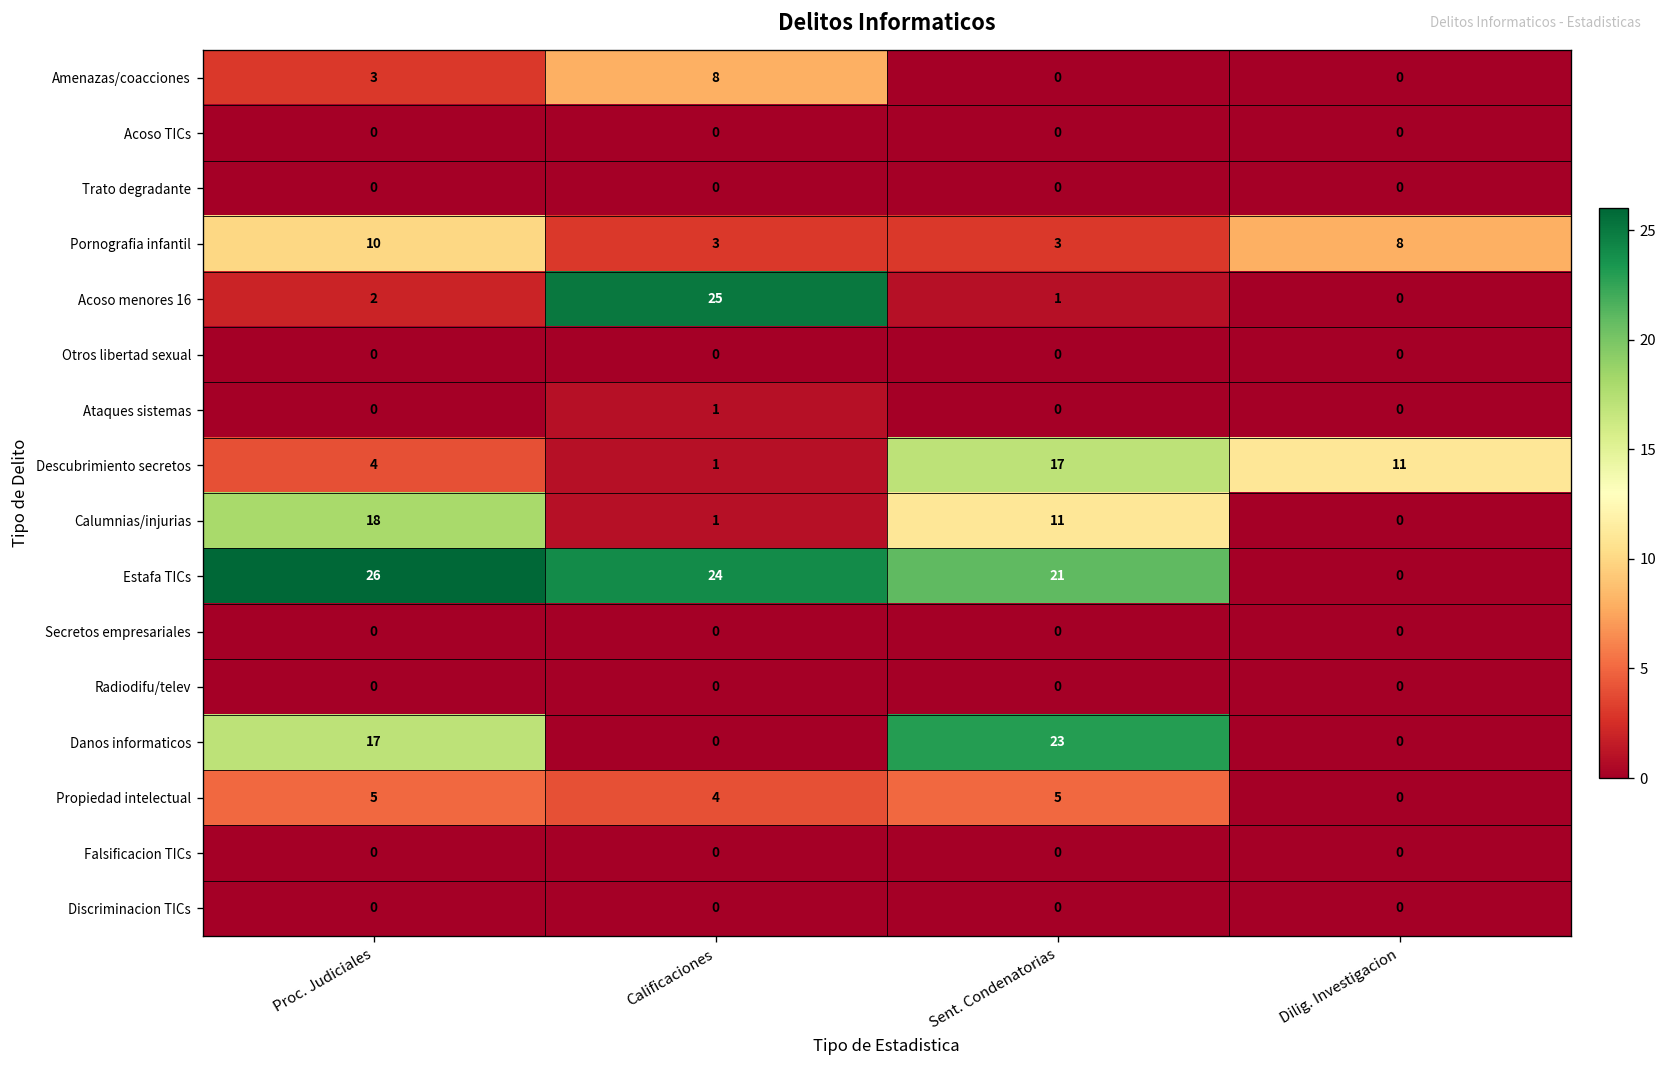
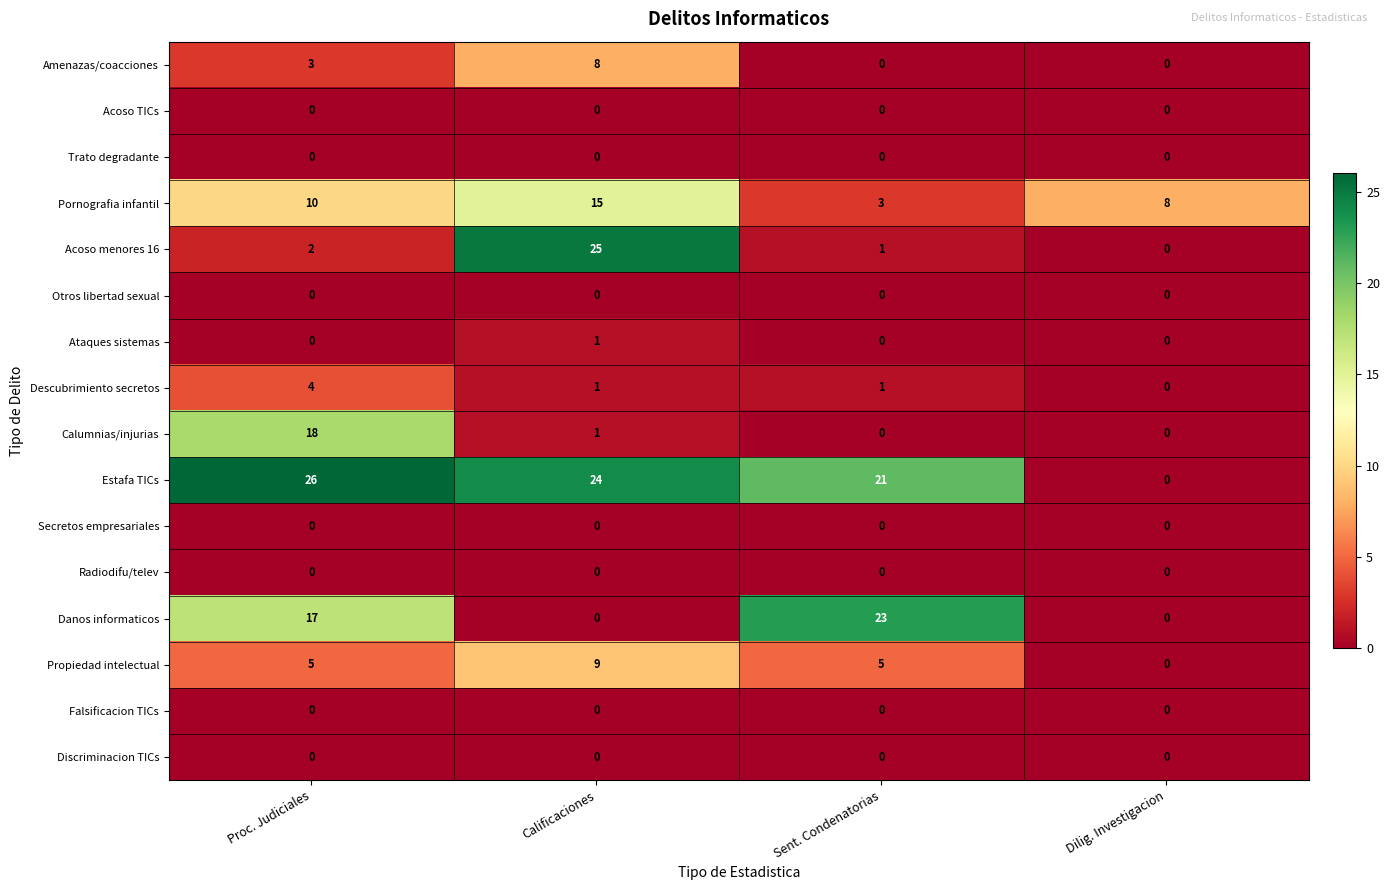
  {
    "Amenazas/coacciones": {
      "Proc. Judiciales": 3,
      "Calificaciones": 8,
      "Sent. Condenatorias": 0,
      "Dilig. Investigacion": 0
    },
    "Acoso TICs": {
      "Proc. Judiciales": 0,
      "Calificaciones": 0,
      "Sent. Condenatorias": 0,
      "Dilig. Investigacion": 0
    },
    "Trato degradante": {
      "Proc. Judiciales": 0,
      "Calificaciones": 0,
      "Sent. Condenatorias": 0,
      "Dilig. Investigacion": 0
    },
    "Pornografia infantil": {
      "Proc. Judiciales": 10,
-     "Calificaciones": 3,
+     "Calificaciones": 15,
      "Sent. Condenatorias": 3,
      "Dilig. Investigacion": 8
    },
    "Acoso menores 16": {
      "Proc. Judiciales": 2,
      "Calificaciones": 25,
      "Sent. Condenatorias": 1,
      "Dilig. Investigacion": 0
    },
    "Otros libertad sexual": {
      "Proc. Judiciales": 0,
      "Calificaciones": 0,
      "Sent. Condenatorias": 0,
      "Dilig. Investigacion": 0
    },
    "Ataques sistemas": {
      "Proc. Judiciales": 0,
      "Calificaciones": 1,
      "Sent. Condenatorias": 0,
      "Dilig. Investigacion": 0
    },
    "Descubrimiento secretos": {
      "Proc. Judiciales": 4,
      "Calificaciones": 1,
-     "Sent. Condenatorias": 17,
-     "Dilig. Investigacion": 11
+     "Sent. Condenatorias": 1,
+     "Dilig. Investigacion": 0
    },
    "Calumnias/injurias": {
      "Proc. Judiciales": 18,
      "Calificaciones": 1,
-     "Sent. Condenatorias": 11,
+     "Sent. Condenatorias": 0,
      "Dilig. Investigacion": 0
    },
    "Estafa TICs": {
      "Proc. Judiciales": 26,
      "Calificaciones": 24,
      "Sent. Condenatorias": 21,
      "Dilig. Investigacion": 0
    },
    "Secretos empresariales": {
      "Proc. Judiciales": 0,
      "Calificaciones": 0,
      "Sent. Condenatorias": 0,
      "Dilig. Investigacion": 0
    },
    "Radiodifu/telev": {
      "Proc. Judiciales": 0,
      "Calificaciones": 0,
      "Sent. Condenatorias": 0,
      "Dilig. Investigacion": 0
    },
    "Danos informaticos": {
      "Proc. Judiciales": 17,
      "Calificaciones": 0,
      "Sent. Condenatorias": 23,
      "Dilig. Investigacion": 0
    },
    "Propiedad intelectual": {
      "Proc. Judiciales": 5,
-     "Calificaciones": 4,
+     "Calificaciones": 9,
      "Sent. Condenatorias": 5,
      "Dilig. Investigacion": 0
    },
    "Falsificacion TICs": {
      "Proc. Judiciales": 0,
      "Calificaciones": 0,
      "Sent. Condenatorias": 0,
      "Dilig. Investigacion": 0
    },
    "Discriminacion TICs": {
      "Proc. Judiciales": 0,
      "Calificaciones": 0,
      "Sent. Condenatorias": 0,
      "Dilig. Investigacion": 0
    }
  }
